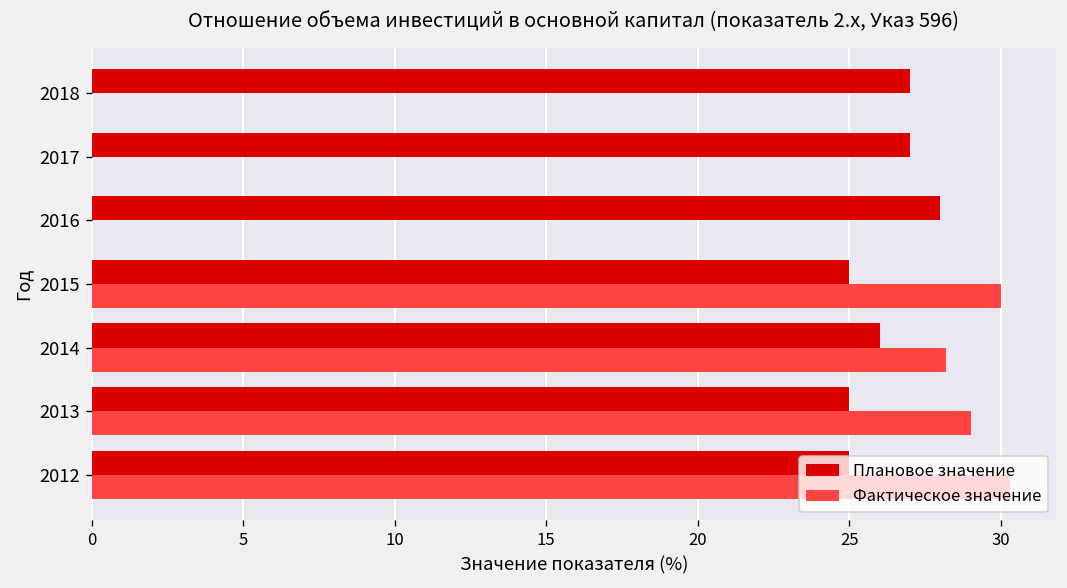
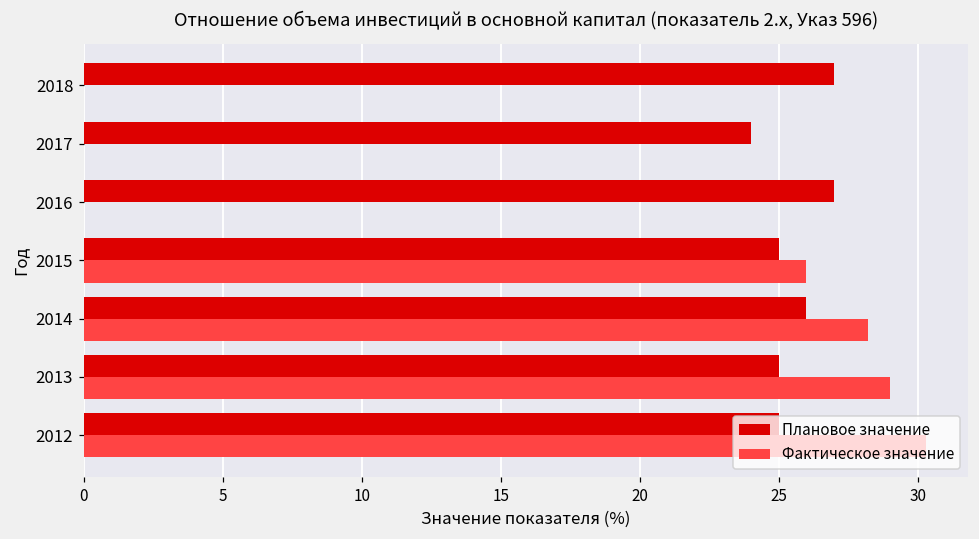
  {
    "Плановое значение": {
      "2018": 27,
-     "2017": 27,
-     "2016": 28,
+     "2017": 24,
+     "2016": 27,
      "2015": 25,
      "2014": 26,
      "2013": 25
    },
    "Фактическое значение": {
      "2018": 0,
      "2017": 0,
      "2016": 0,
-     "2015": 30,
+     "2015": 26,
      "2014": 28.2,
      "2013": 29
    }
  }
